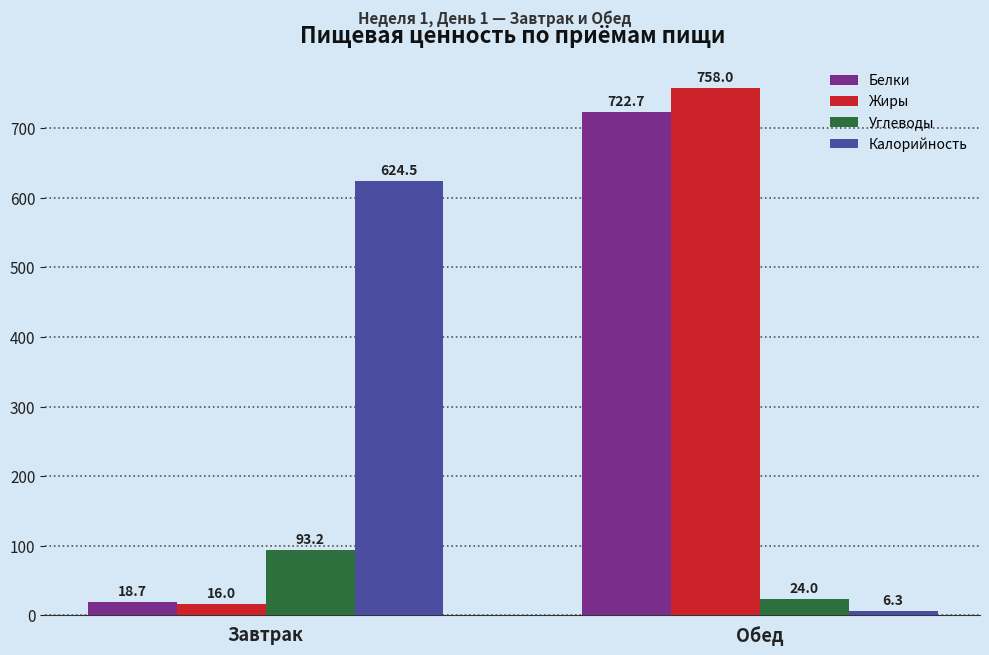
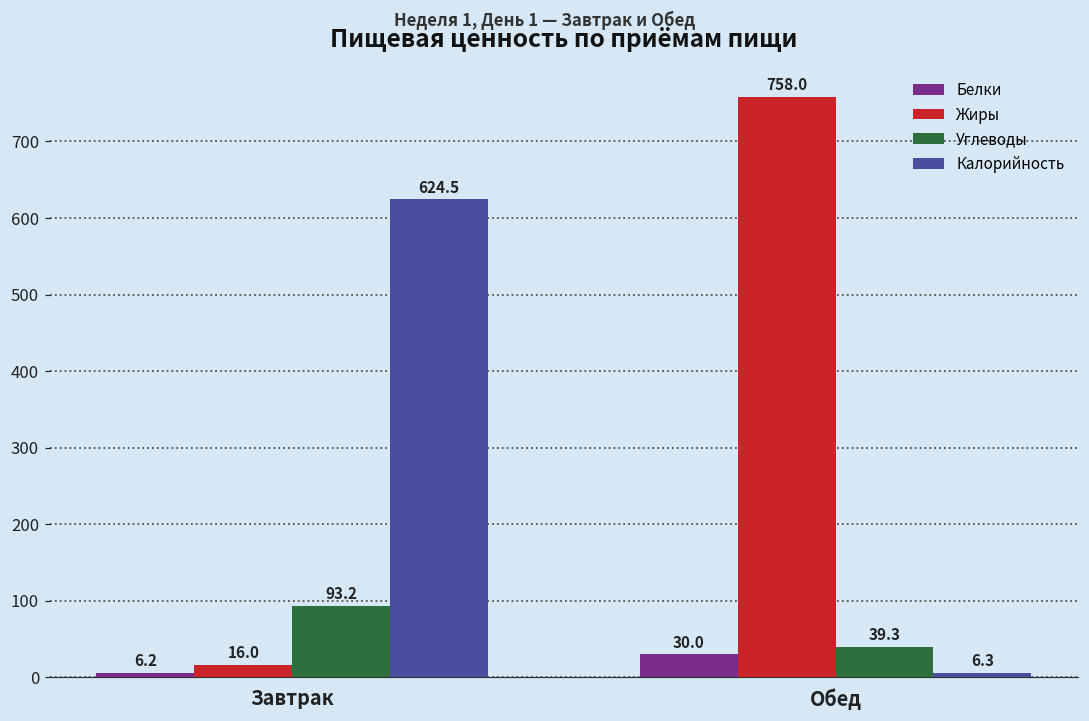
  {
    "Белки": {
-     "Завтрак": 18.7,
-     "Обед": 722.7
+     "Завтрак": 6.2,
+     "Обед": 30.0
    },
    "Жиры": {
      "Завтрак": 16.0,
      "Обед": 758.0
    },
    "Углеводы": {
      "Завтрак": 93.2,
-     "Обед": 24.0
+     "Обед": 39.3
    },
    "Калорийность": {
      "Завтрак": 624.5,
      "Обед": 6.3
    }
  }
